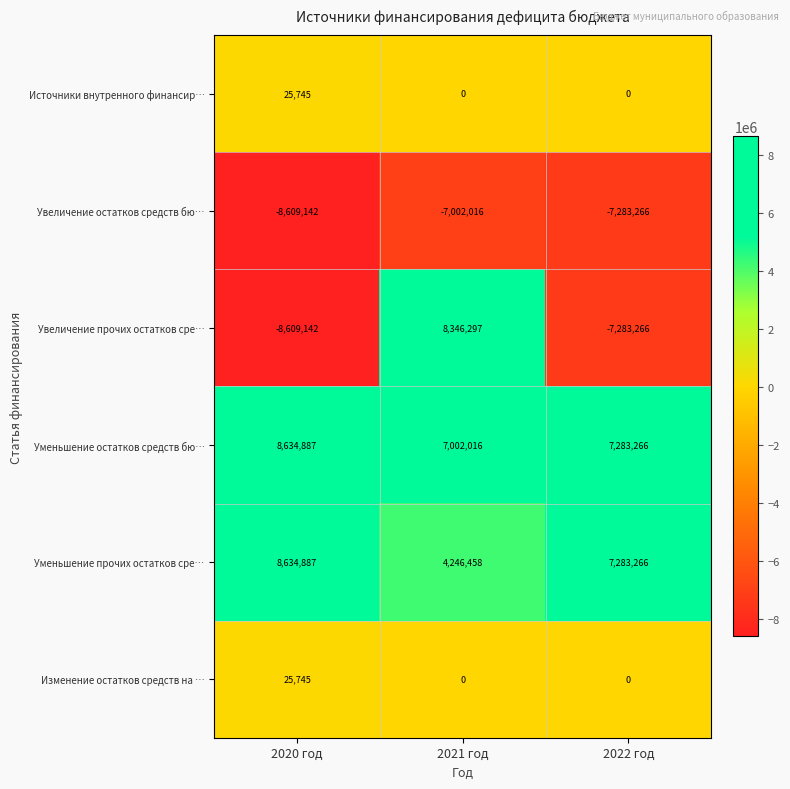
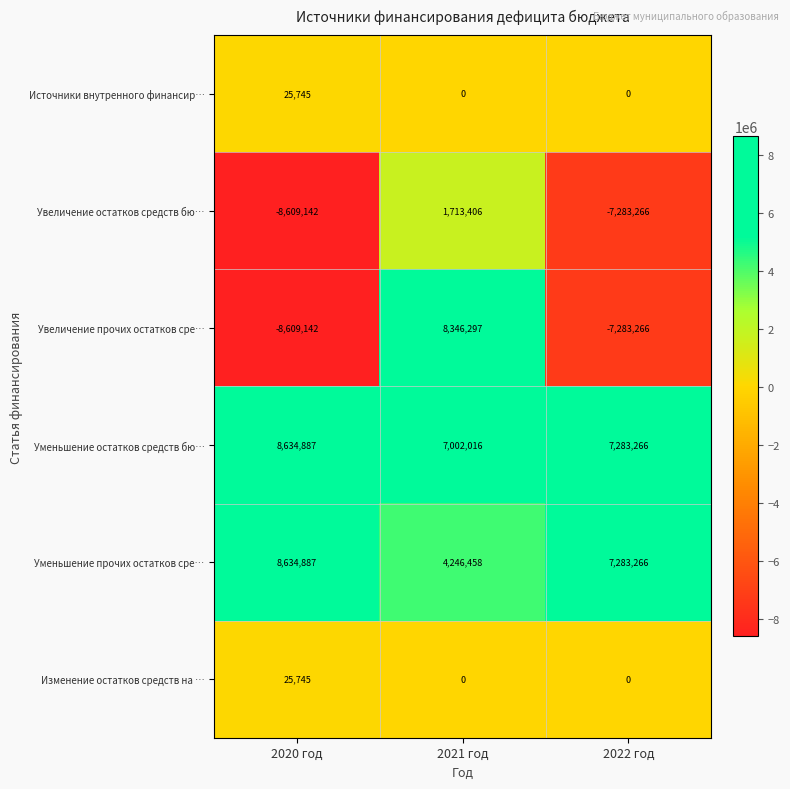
  {
    "Источники внутренного финансир…": {
      "2020 год": "25,745",
      "2021 год": "0",
      "2022 год": "0"
    },
    "Увеличение остатков средств бю…": {
      "2020 год": "-8,609,142",
-     "2021 год": "-7,002,016",
+     "2021 год": "1,713,406",
      "2022 год": "-7,283,266"
    },
    "Увеличение прочих остатков сре…": {
      "2020 год": "-8,609,142",
      "2021 год": "8,346,297",
      "2022 год": "-7,283,266"
    },
    "Уменьшение остатков средств бю…": {
      "2020 год": "8,634,887",
      "2021 год": "7,002,016",
      "2022 год": "7,283,266"
    },
    "Уменьшение прочих остатков сре…": {
      "2020 год": "8,634,887",
      "2021 год": "4,246,458",
      "2022 год": "7,283,266"
    },
    "Изменение остатков средств на …": {
      "2020 год": "25,745",
      "2021 год": "0",
      "2022 год": "0"
    }
  }
